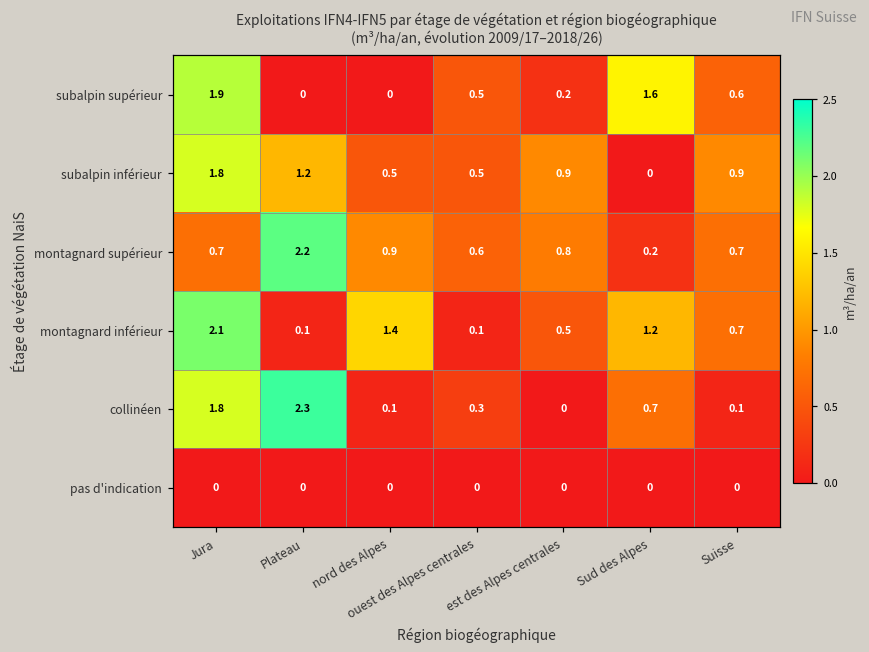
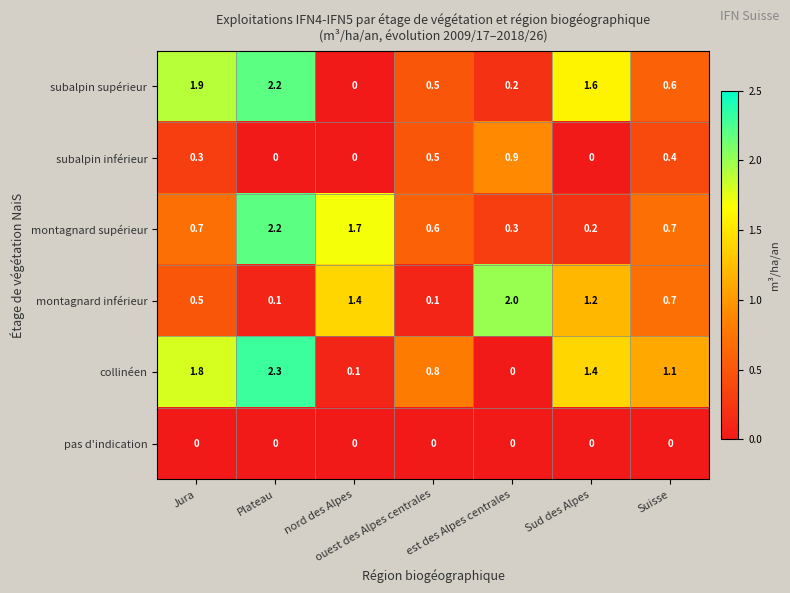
  {
    "subalpin supérieur": {
      "Jura": 1.9,
-     "Plateau": 0,
+     "Plateau": 2.2,
      "nord des Alpes": 0,
      "ouest des Alpes centrales": 0.5,
      "est des Alpes centrales": 0.2,
      "Sud des Alpes": 1.6,
      "Suisse": 0.6
    },
    "subalpin inférieur": {
-     "Jura": 1.8,
-     "Plateau": 1.2,
-     "nord des Alpes": 0.5,
+     "Jura": 0.3,
+     "Plateau": 0,
+     "nord des Alpes": 0,
      "ouest des Alpes centrales": 0.5,
      "est des Alpes centrales": 0.9,
      "Sud des Alpes": 0,
-     "Suisse": 0.9
+     "Suisse": 0.4
    },
    "montagnard supérieur": {
      "Jura": 0.7,
      "Plateau": 2.2,
-     "nord des Alpes": 0.9,
+     "nord des Alpes": 1.7,
      "ouest des Alpes centrales": 0.6,
-     "est des Alpes centrales": 0.8,
+     "est des Alpes centrales": 0.3,
      "Sud des Alpes": 0.2,
      "Suisse": 0.7
    },
    "montagnard inférieur": {
-     "Jura": 2.1,
+     "Jura": 0.5,
      "Plateau": 0.1,
      "nord des Alpes": 1.4,
      "ouest des Alpes centrales": 0.1,
-     "est des Alpes centrales": 0.5,
+     "est des Alpes centrales": 2.0,
      "Sud des Alpes": 1.2,
      "Suisse": 0.7
    },
    "collinéen": {
      "Jura": 1.8,
      "Plateau": 2.3,
      "nord des Alpes": 0.1,
-     "ouest des Alpes centrales": 0.3,
+     "ouest des Alpes centrales": 0.8,
      "est des Alpes centrales": 0,
-     "Sud des Alpes": 0.7,
-     "Suisse": 0.1
+     "Sud des Alpes": 1.4,
+     "Suisse": 1.1
    },
    "pas d'indication": {
      "Jura": 0,
      "Plateau": 0,
      "nord des Alpes": 0,
      "ouest des Alpes centrales": 0,
      "est des Alpes centrales": 0,
      "Sud des Alpes": 0,
      "Suisse": 0
    }
  }
